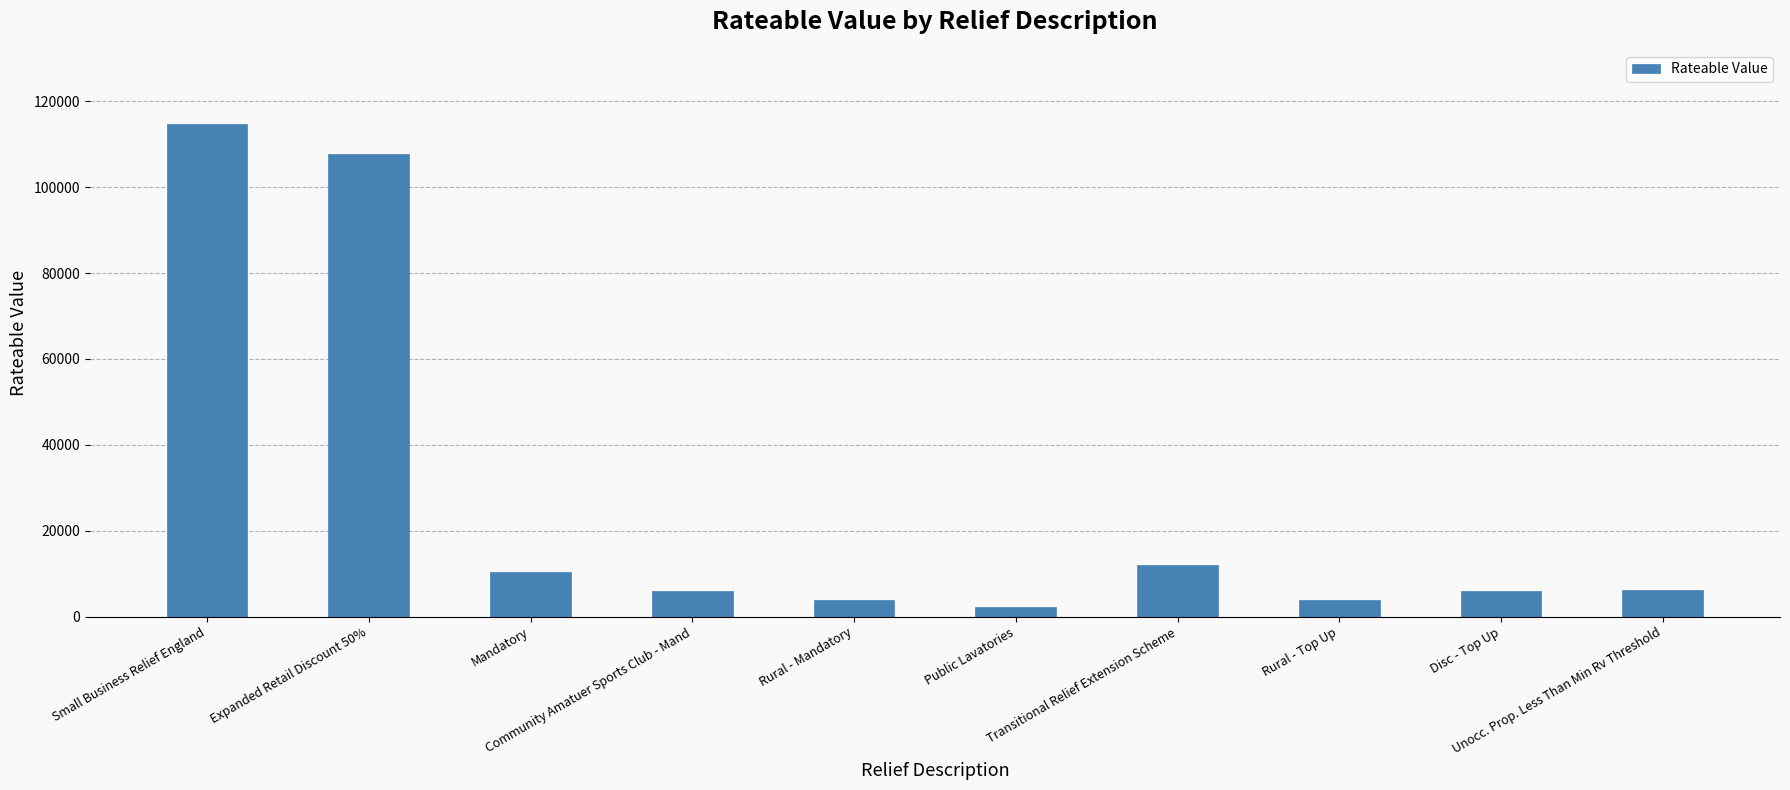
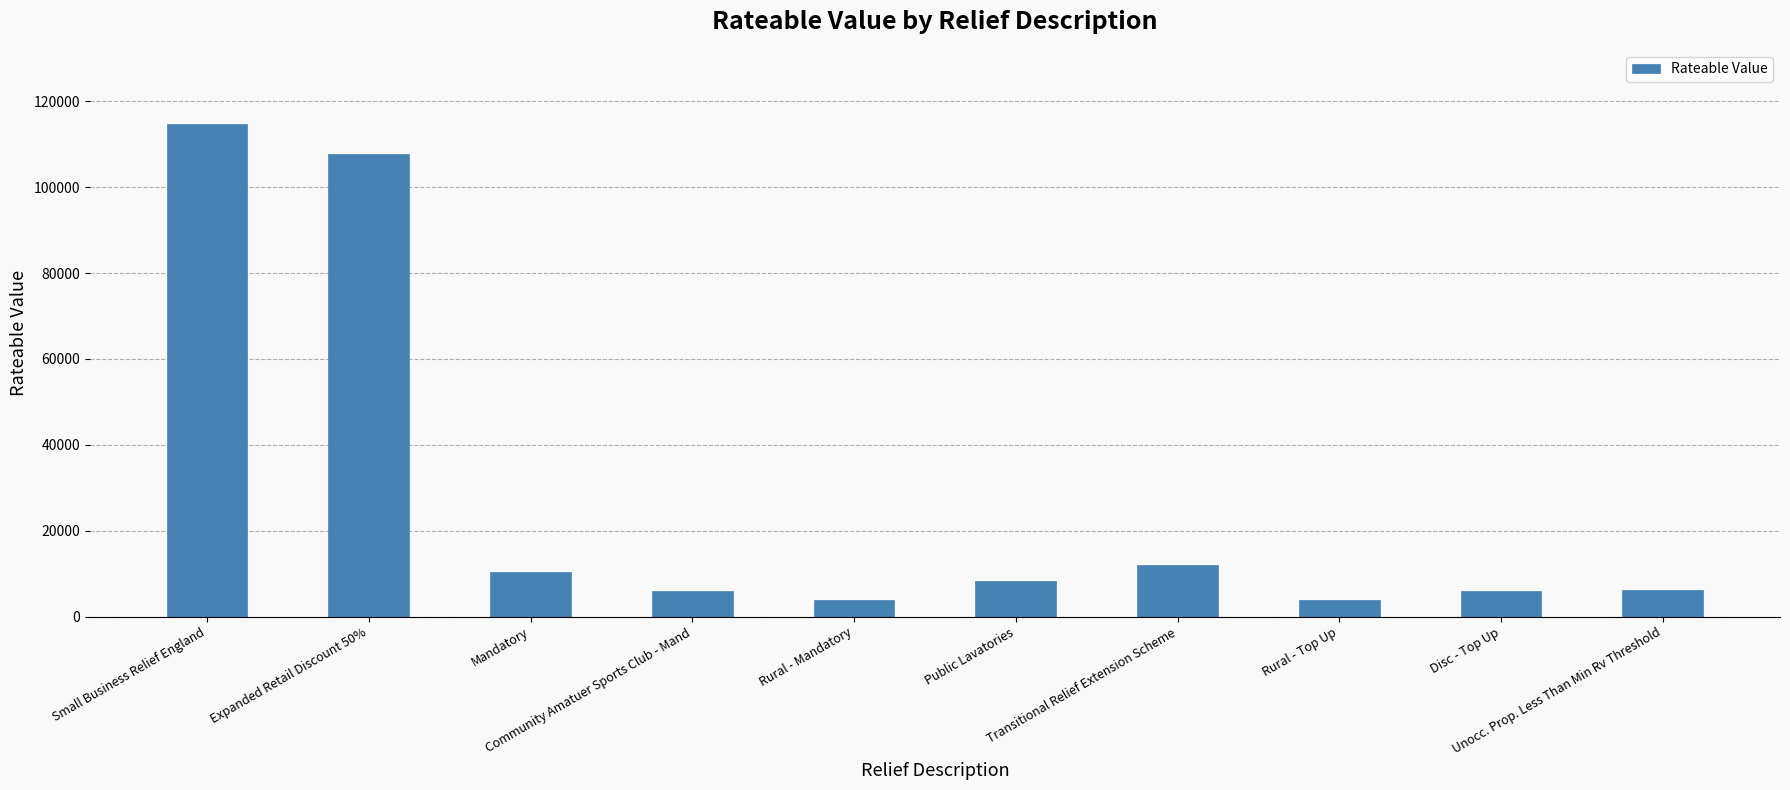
  {
    "Small Business Relief England": 115000,
    "Expanded Retail Discount 50%": 108000,
    "Mandatory": 10000,
    "Community Amatuer Sports Club - Mand": 6000,
    "Rural - Mandatory": 4000,
-   "Public Lavatories": 2000,
+   "Public Lavatories": 8000,
    "Transitional Relief Extension Scheme": 12000,
    "Rural - Top Up": 4000,
    "Disc - Top Up": 6000,
    "Unocc. Prop. Less Than Min Rv Threshold": 6000
  }
